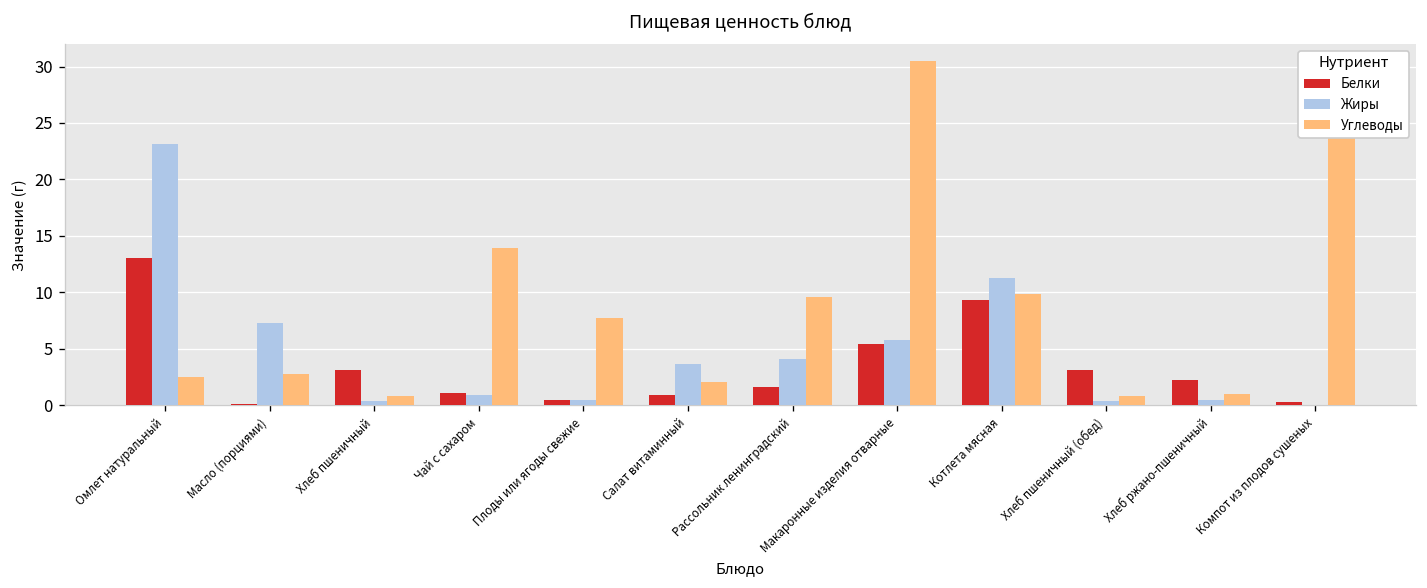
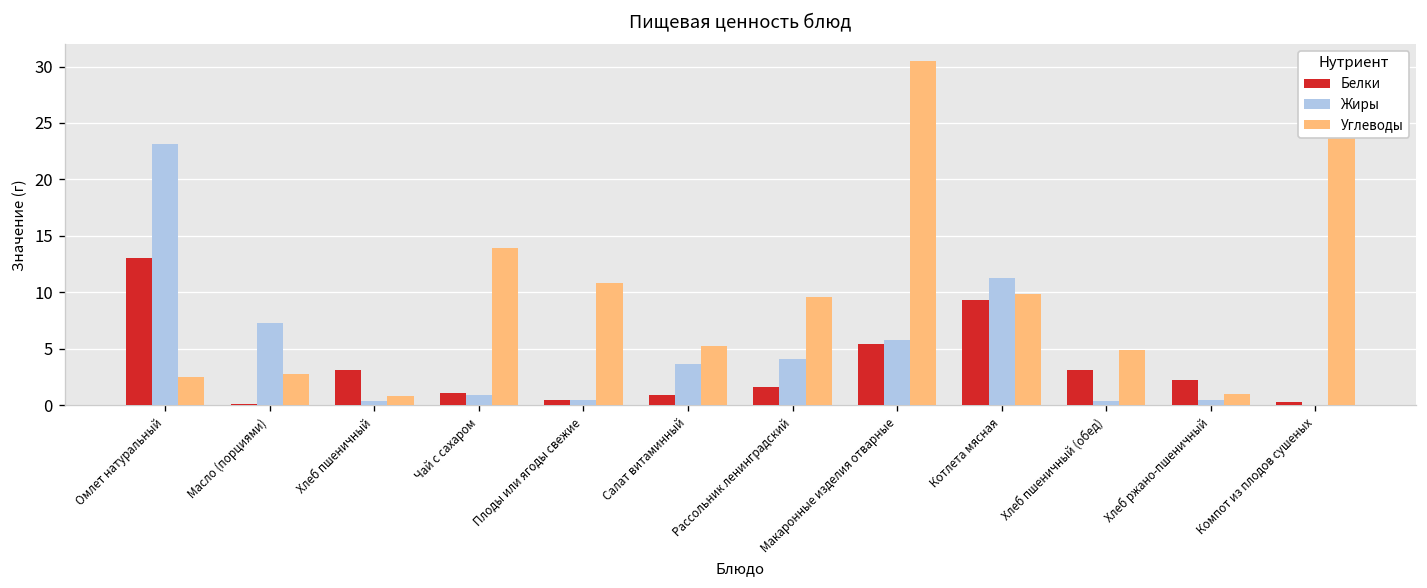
  {
    "Белки": {
      "Омлет натуральный": 13,
      "Хлеб пшеничный": 3,
      "Чай с сахаром": 1,
      "Плоды или ягоды свежие": 0,
      "Салат витаминный": 1,
      "Рассольник ленинградский": 2,
      "Макаронные изделия отварные": 5,
      "Котлета мясная": 9,
      "Хлеб пшеничный (обед)": 3,
      "Хлеб ржано-пшеничный": 2,
      "Компот из плодов сушеных": 0
    },
    "Жиры": {
      "Омлет натуральный": 23,
      "Масло (порциями)": 7,
      "Хлеб пшеничный": 0,
      "Чай с сахаром": 1,
      "Плоды или ягоды свежие": 0,
      "Салат витаминный": 4,
      "Рассольник ленинградский": 4,
      "Макаронные изделия отварные": 6,
      "Котлета мясная": 11,
      "Хлеб пшеничный (обед)": 0,
      "Хлеб ржано-пшеничный": 0
    },
    "Углеводы": {
      "Омлет натуральный": 2,
      "Масло (порциями)": 3,
      "Хлеб пшеничный": 1,
      "Чай с сахаром": 14,
-     "Плоды или ягоды свежие": 8,
-     "Салат витаминный": 2,
+     "Плоды или ягоды свежие": 11,
+     "Салат витаминный": 5,
      "Рассольник ленинградский": 10,
      "Макаронные изделия отварные": 30,
      "Котлета мясная": 10,
-     "Хлеб пшеничный (обед)": 1,
+     "Хлеб пшеничный (обед)": 5,
      "Хлеб ржано-пшеничный": 1
    }
  }
